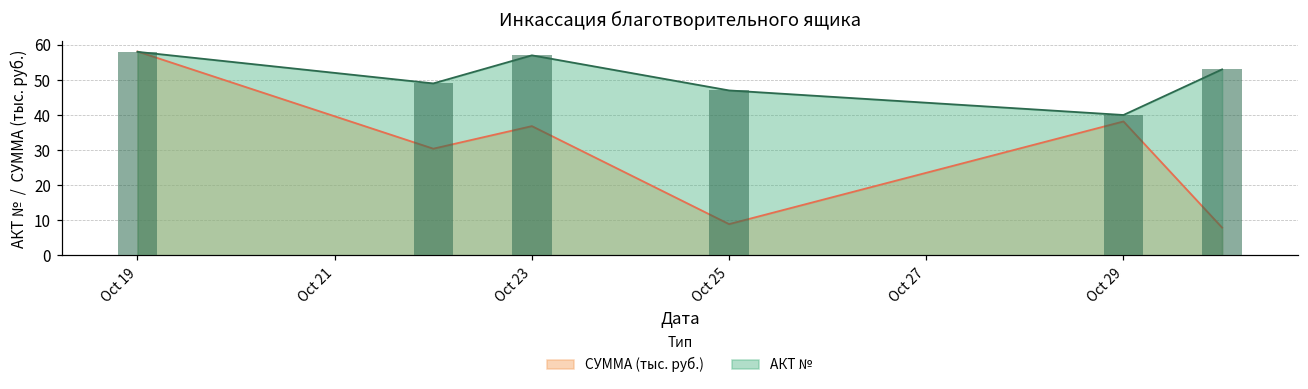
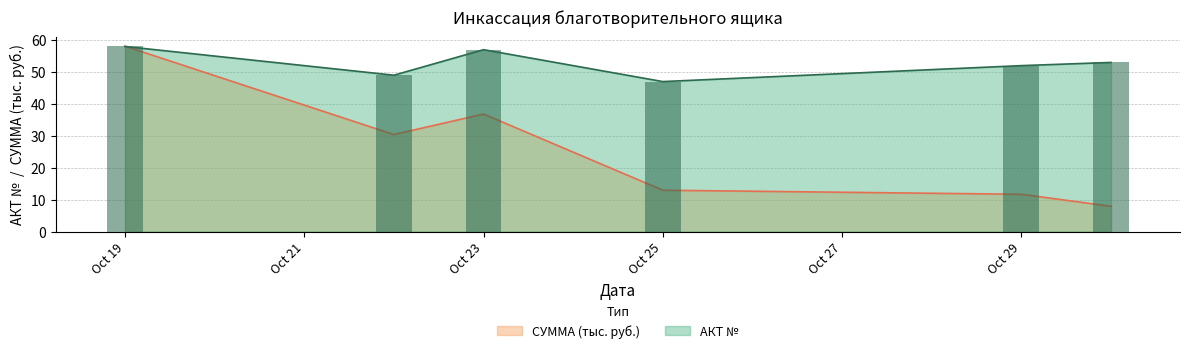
  {
    "АКТ №": {
      "Oct 19": 58,
      "Oct 23": 57,
      "Oct 25": 47,
-     "Oct 29": 40
+     "Oct 29": 52
    },
    "СУММА (тыс. руб.)": {
      "Oct 23": 37,
-     "Oct 25": 9,
-     "Oct 29": 38
+     "Oct 25": 13,
+     "Oct 29": 12
    }
  }
